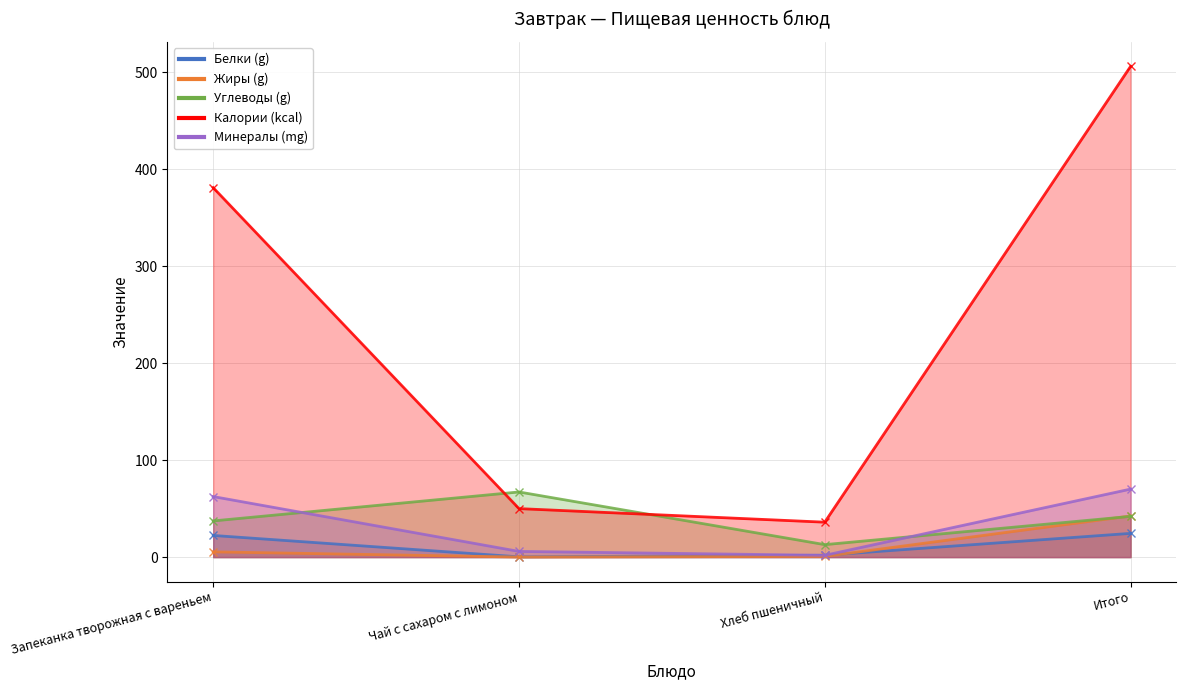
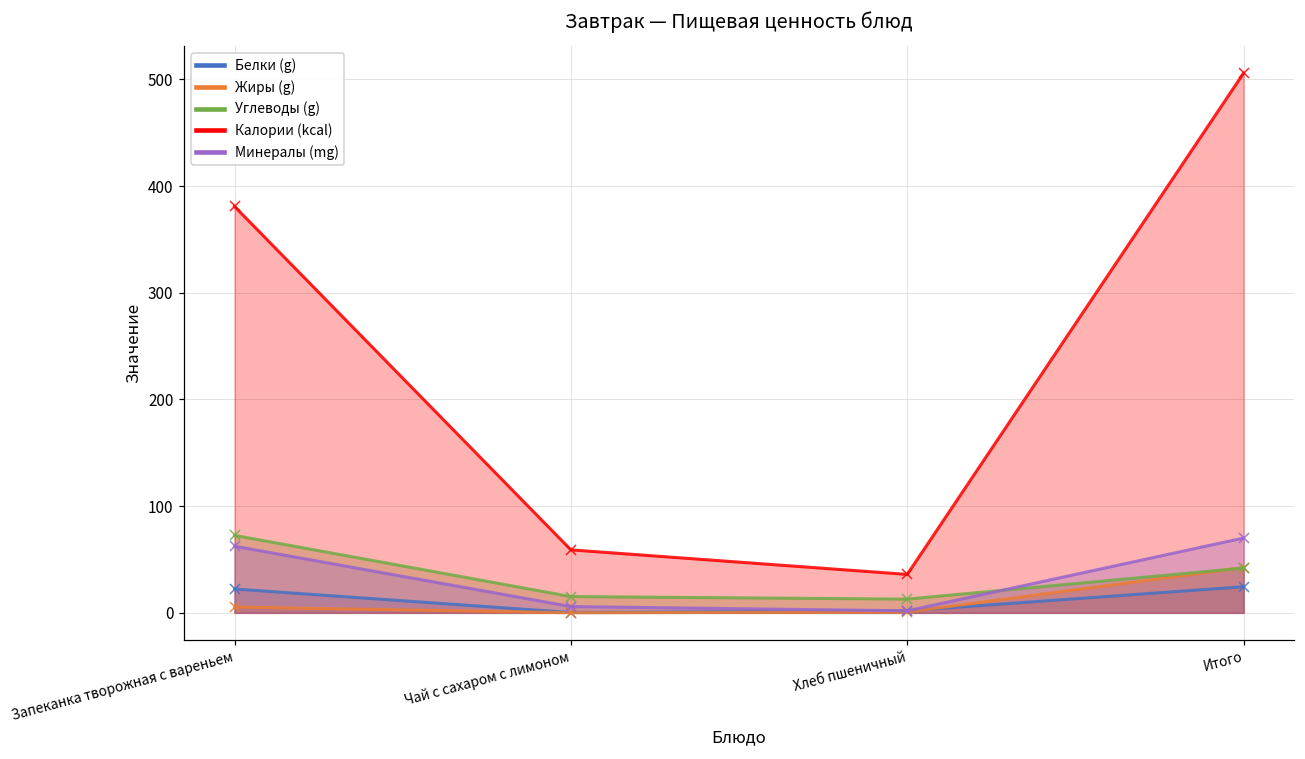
  {
    "Жиры (g)": {
      "Запеканка творожная с вареньем": 10
    },
    "Углеводы (g)": {
-     "Запеканка творожная с вареньем": 40,
-     "Чай с сахаром с лимоном": 70,
+     "Запеканка творожная с вареньем": 70,
+     "Чай с сахаром с лимоном": 20,
      "Хлеб пшеничный": 10
    },
    "Калории (kcal)": {
      "Запеканка творожная с вареньем": 380,
-     "Чай с сахаром с лимоном": 50,
+     "Чай с сахаром с лимоном": 60,
      "Хлеб пшеничный": 40,
      "Итого": 510
    }
  }
